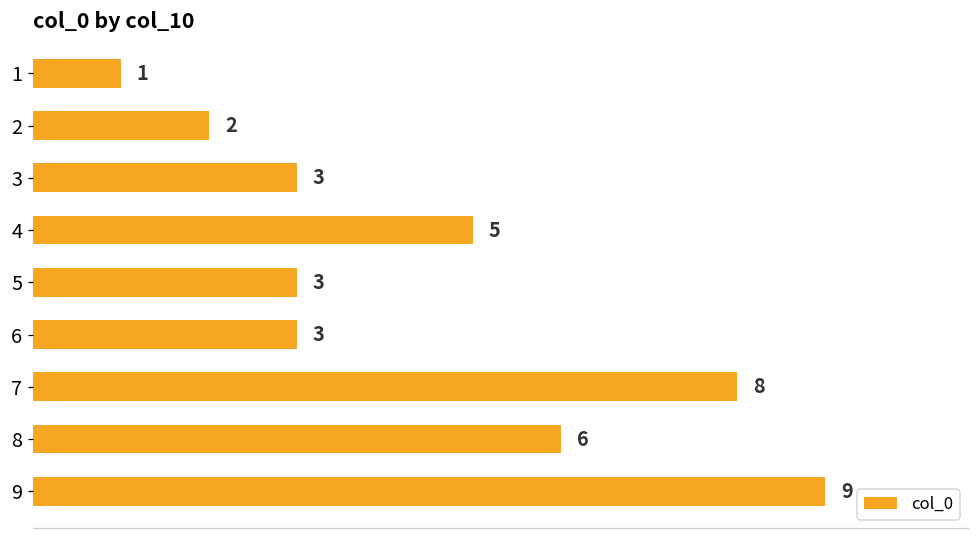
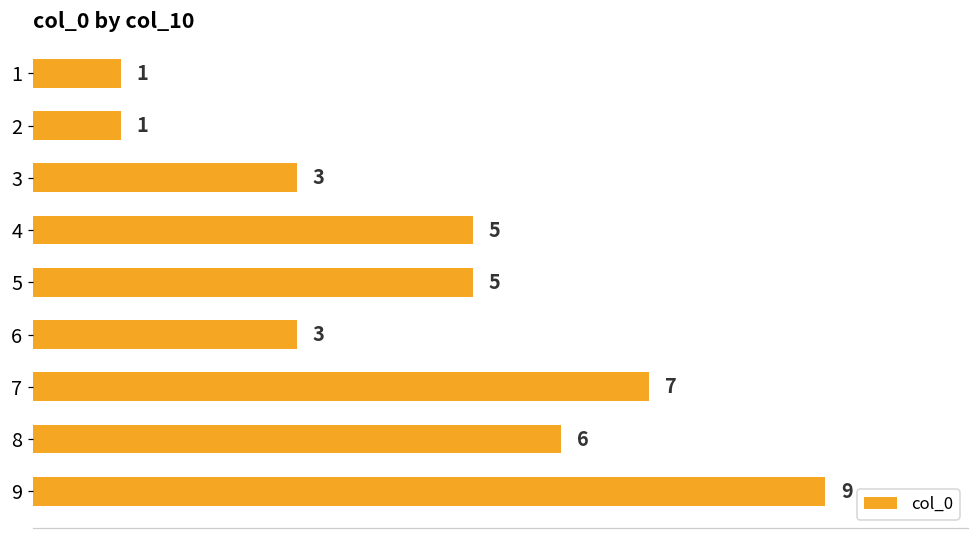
  {
    "1": 1,
-   "2": 2,
+   "2": 1,
    "3": 3,
    "4": 5,
-   "5": 3,
+   "5": 5,
    "6": 3,
-   "7": 8,
+   "7": 7,
    "8": 6,
    "9": 9
  }
